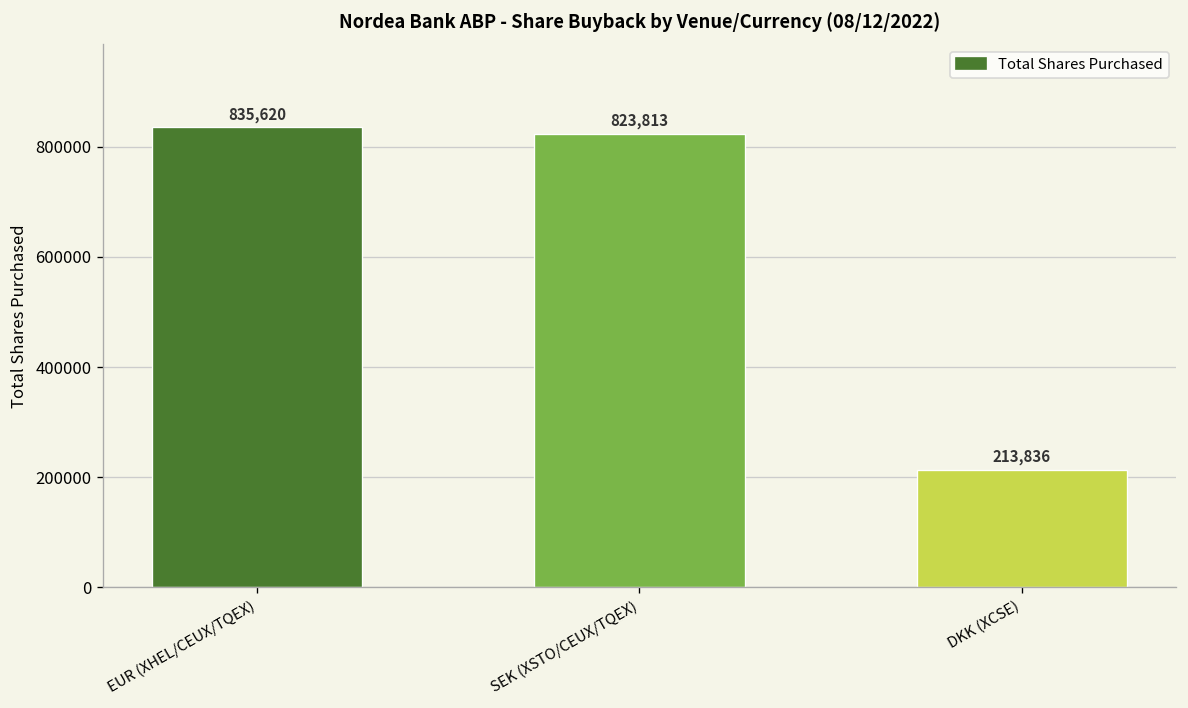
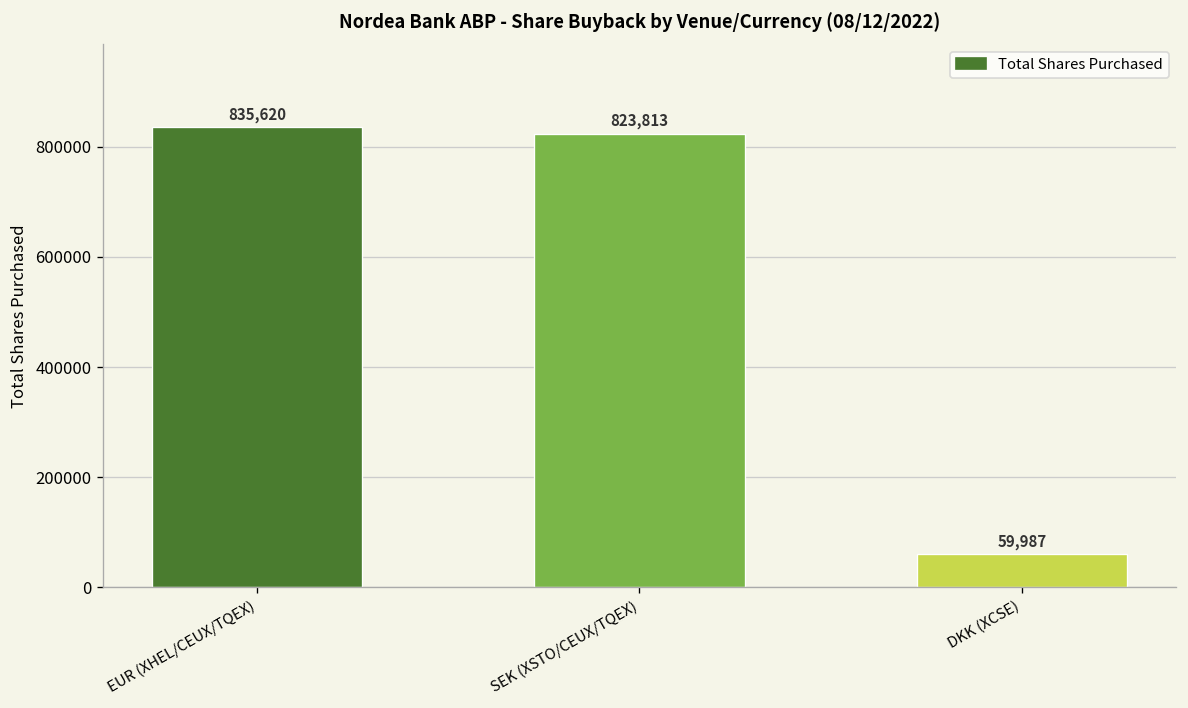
  {
    "EUR (XHEL/CEUX/TQEX)": "835,620",
    "SEK (XSTO/CEUX/TQEX)": "823,813",
-   "DKK (XCSE)": "213,836"
+   "DKK (XCSE)": "59,987"
  }
